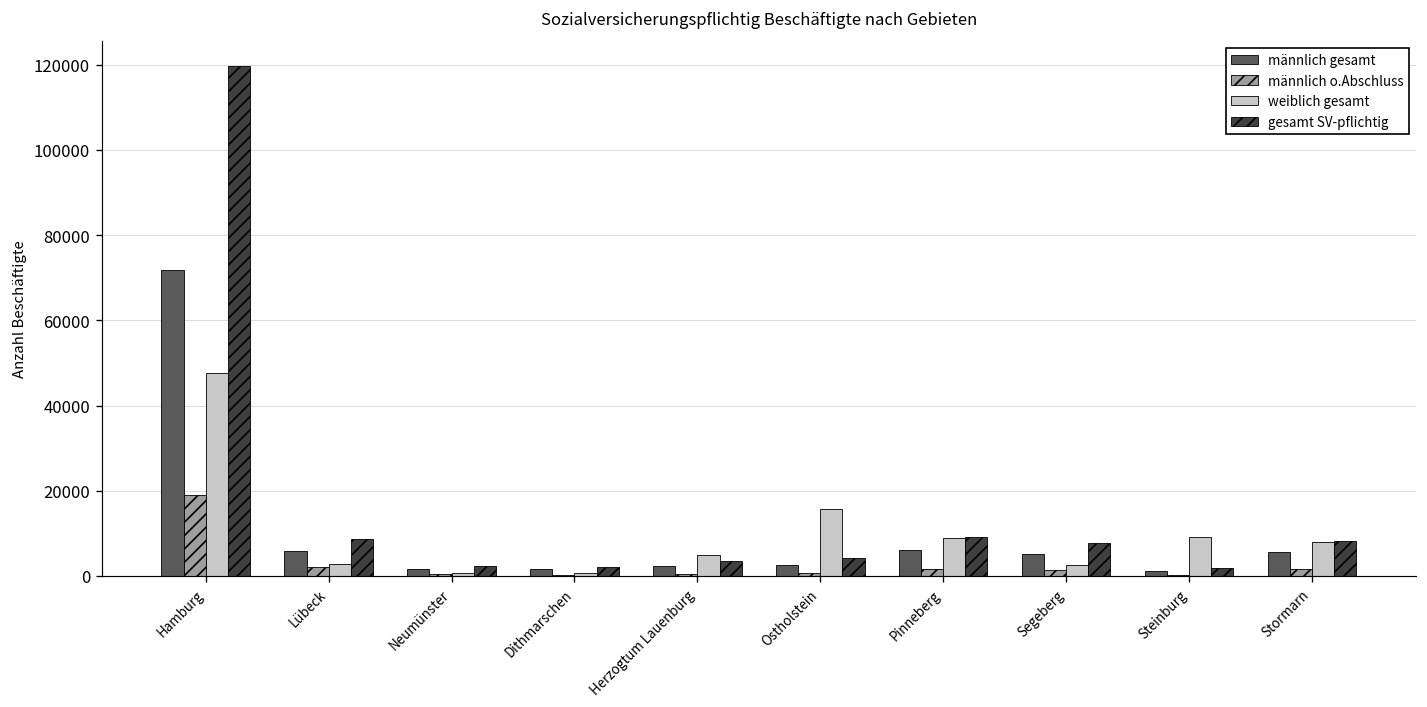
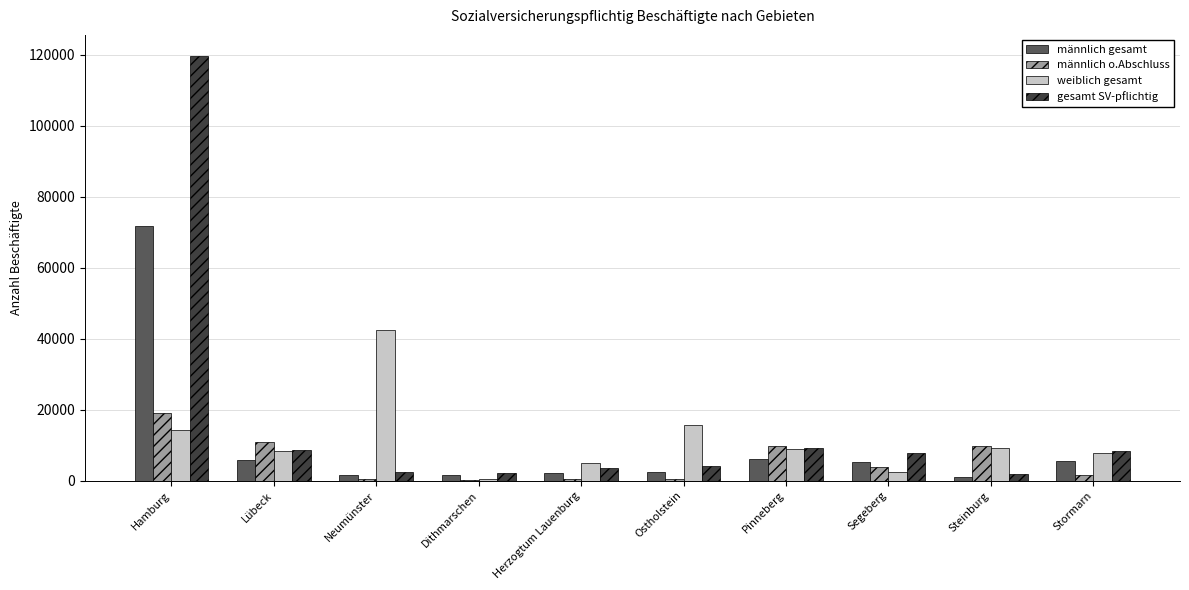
  {
    "männlich o.Abschluss": {
      "Hamburg": 19000,
-     "Lübeck": 2000,
-     "Pinneberg": 2000,
-     "Segeberg": 1000,
-     "Steinburg": 0,
+     "Lübeck": 11000,
+     "Pinneberg": 10000,
+     "Segeberg": 4000,
+     "Steinburg": 10000,
      "Stormarn": 2000
    },
    "weiblich gesamt": {
-     "Hamburg": 48000,
-     "Lübeck": 3000,
-     "Neumünster": 1000,
+     "Hamburg": 14000,
+     "Lübeck": 9000,
+     "Neumünster": 43000,
      "Herzogtum Lauenburg": 5000,
      "Ostholstein": 16000,
      "Pinneberg": 9000,
      "Segeberg": 2000,
      "Steinburg": 9000,
      "Stormarn": 8000
    }
  }
